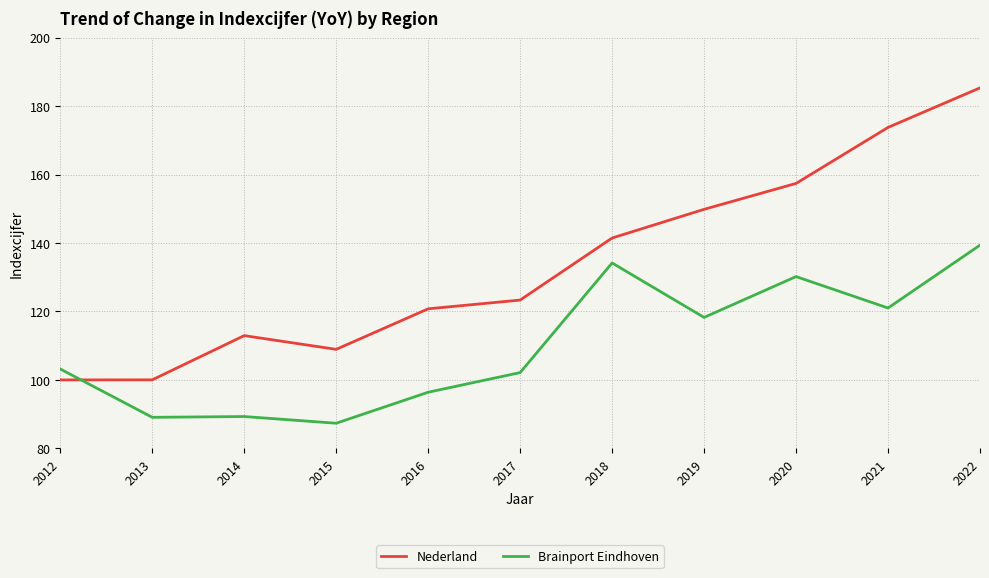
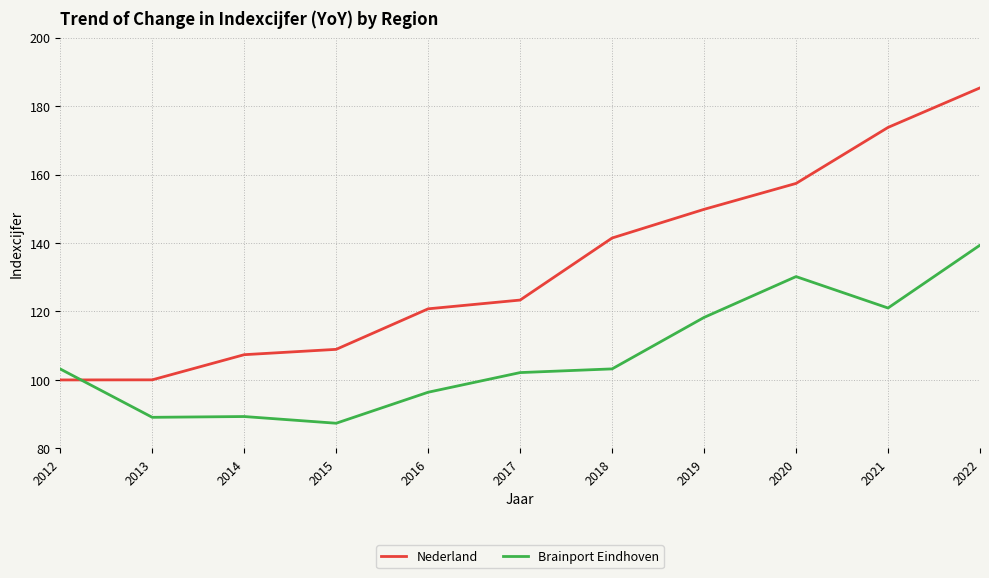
  {
    "Nederland": {
      "2012": 100,
      "2013": 100,
-     "2014": 113,
+     "2014": 107,
      "2015": 109,
      "2016": 121,
      "2017": 123,
      "2018": 141,
      "2019": 150,
      "2020": 157,
      "2021": 174,
      "2022": 185
    },
    "Brainport Eindhoven": {
      "2012": 103,
      "2013": 89,
      "2014": 89,
      "2015": 87,
      "2016": 96,
      "2017": 102,
-     "2018": 134,
+     "2018": 103,
      "2019": 118,
      "2020": 130,
      "2021": 121,
      "2022": 139
    }
  }
